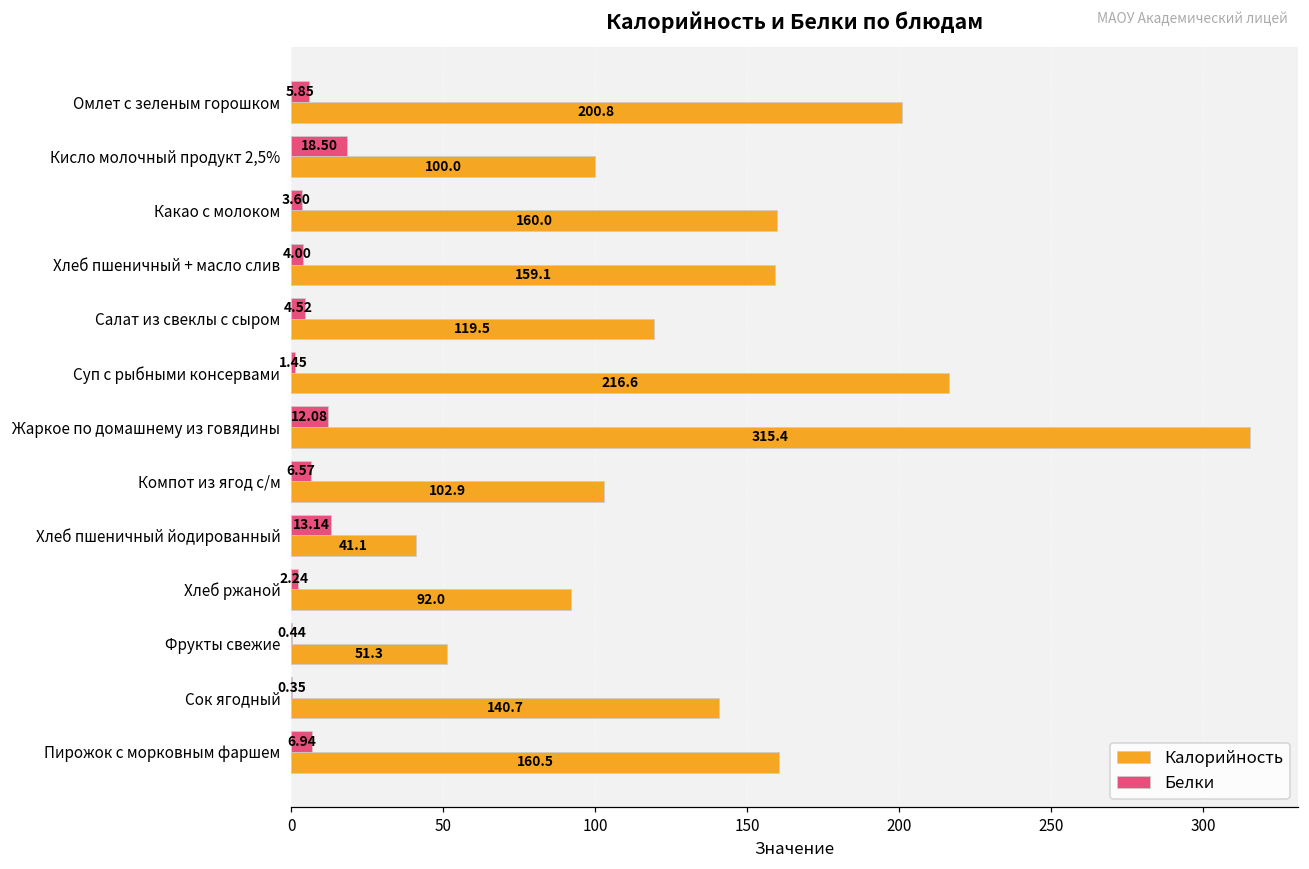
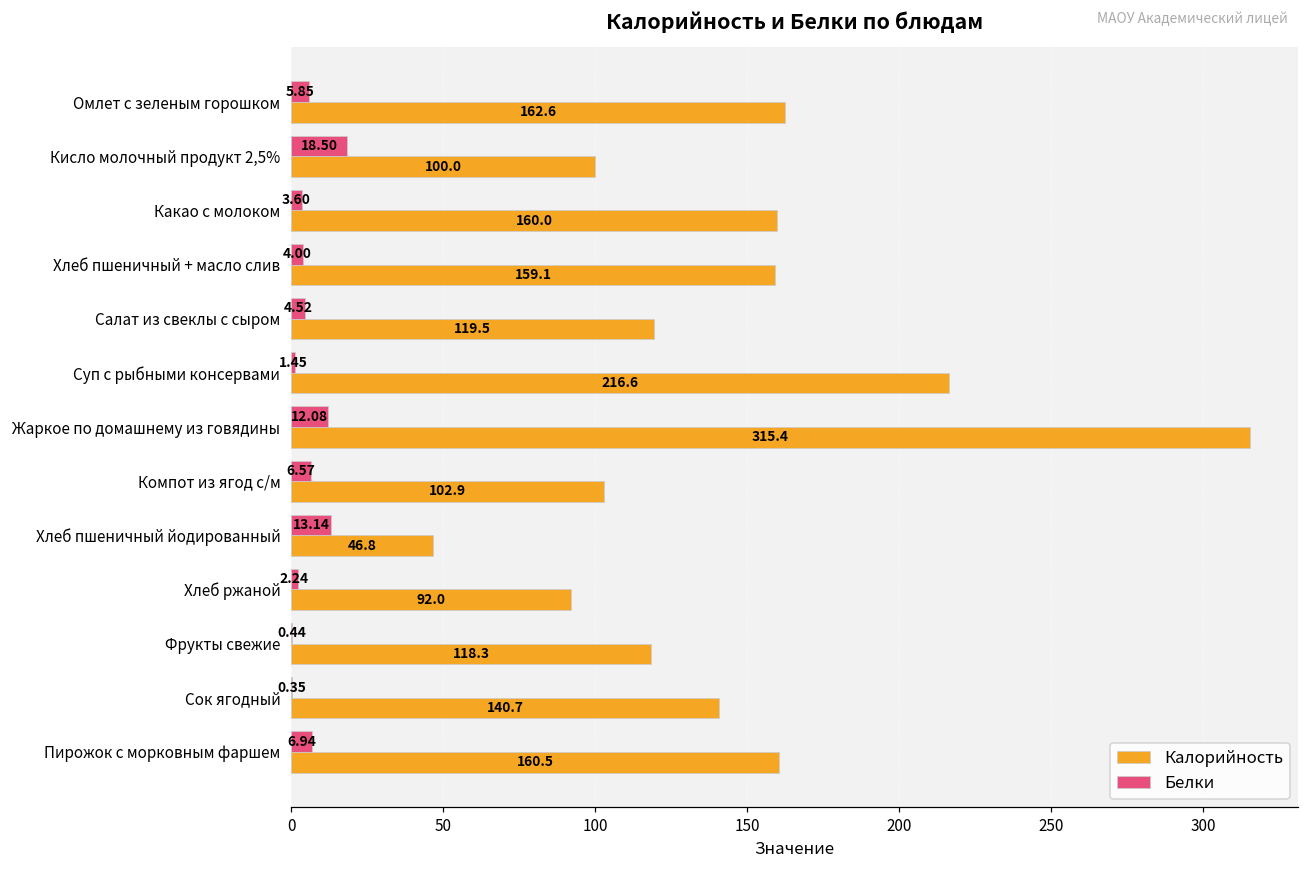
  {
    "Калорийность": {
-     "Омлет с зеленым горошком": 200.8,
+     "Омлет с зеленым горошком": 162.6,
      "Кисло молочный продукт 2,5%": 100.0,
      "Какао с молоком": 160.0,
      "Хлеб пшеничный + масло слив": 159.1,
      "Салат из свеклы с сыром": 119.5,
      "Суп с рыбными консервами": 216.6,
      "Жаркое по домашнему из говядины": 315.4,
      "Компот из ягод с/м": 102.9,
-     "Хлеб пшеничный йодированный": 41.1,
+     "Хлеб пшеничный йодированный": 46.8,
      "Хлеб ржаной": 92.0,
-     "Фрукты свежие": 51.3,
+     "Фрукты свежие": 118.3,
      "Сок ягодный": 140.7,
      "Пирожок с морковным фаршем": 160.5
    },
    "Белки": {
      "Омлет с зеленым горошком": 5.85,
      "Кисло молочный продукт 2,5%": 18.50,
      "Какао с молоком": 3.60,
      "Хлеб пшеничный + масло слив": 4.00,
      "Салат из свеклы с сыром": 4.52,
      "Суп с рыбными консервами": 1.45,
      "Жаркое по домашнему из говядины": 12.08,
      "Компот из ягод с/м": 6.57,
      "Хлеб пшеничный йодированный": 13.14,
      "Хлеб ржаной": 2.24,
      "Фрукты свежие": 0.44,
      "Сок ягодный": 0.35,
      "Пирожок с морковным фаршем": 6.94
    }
  }
